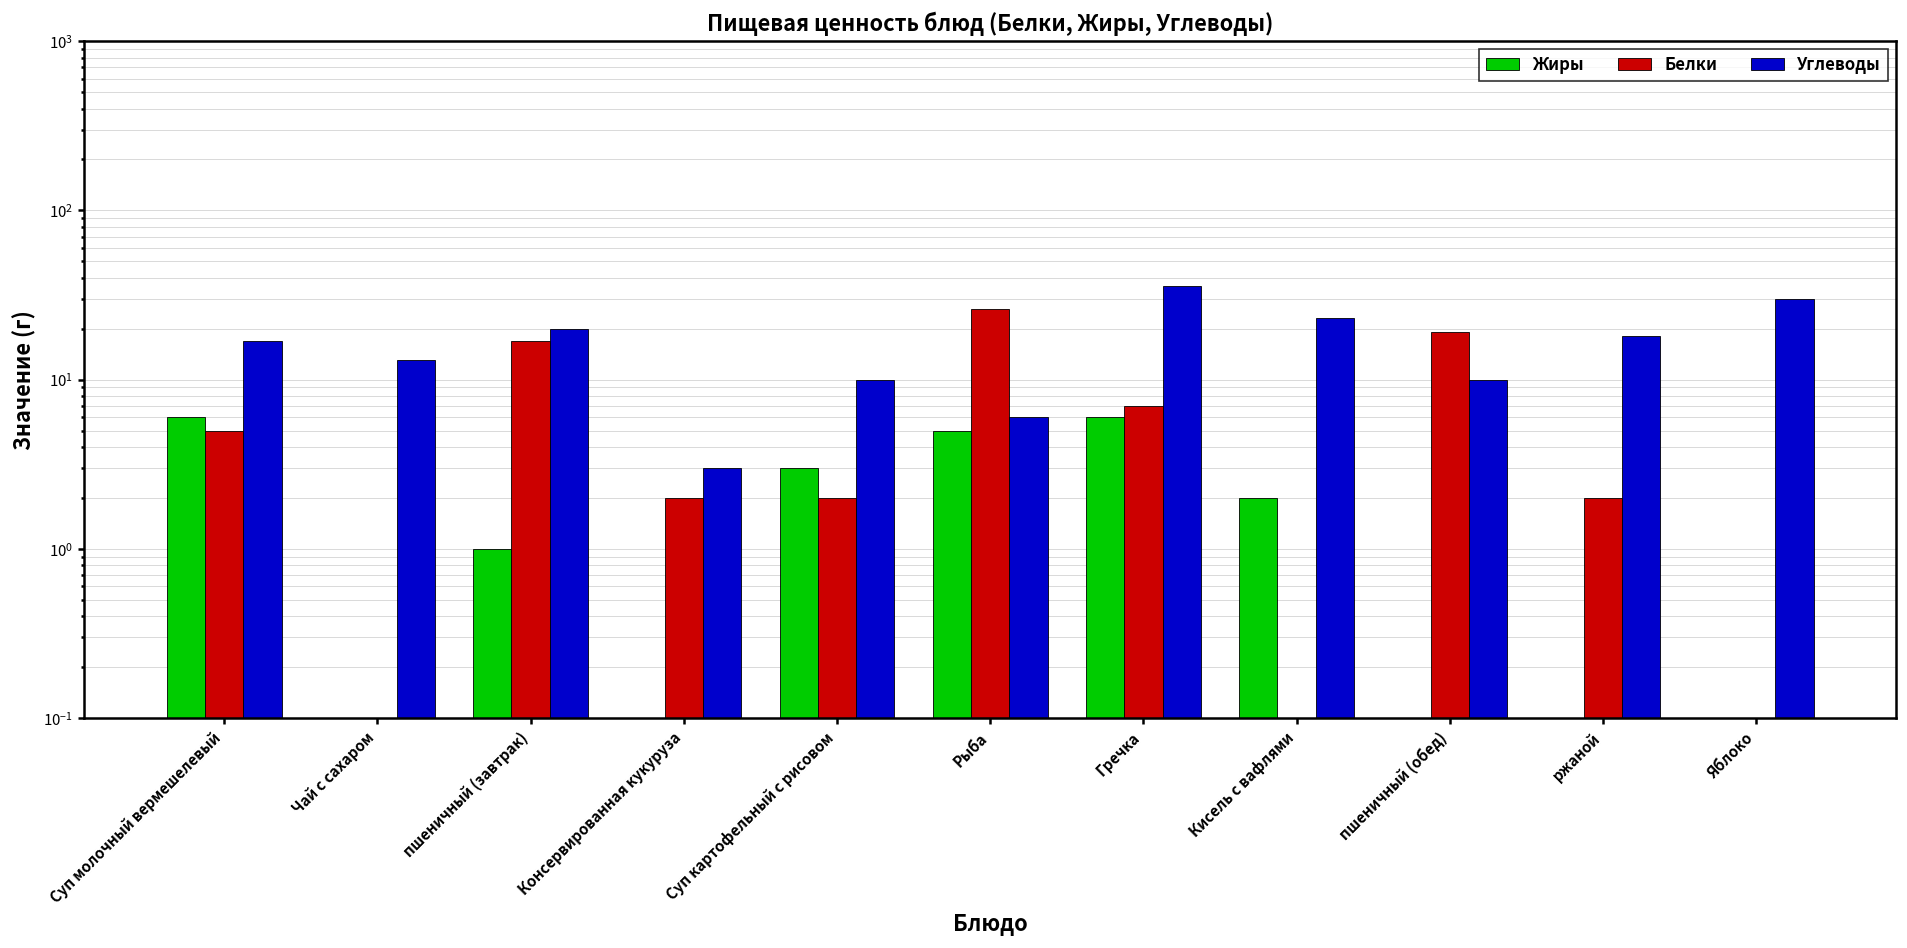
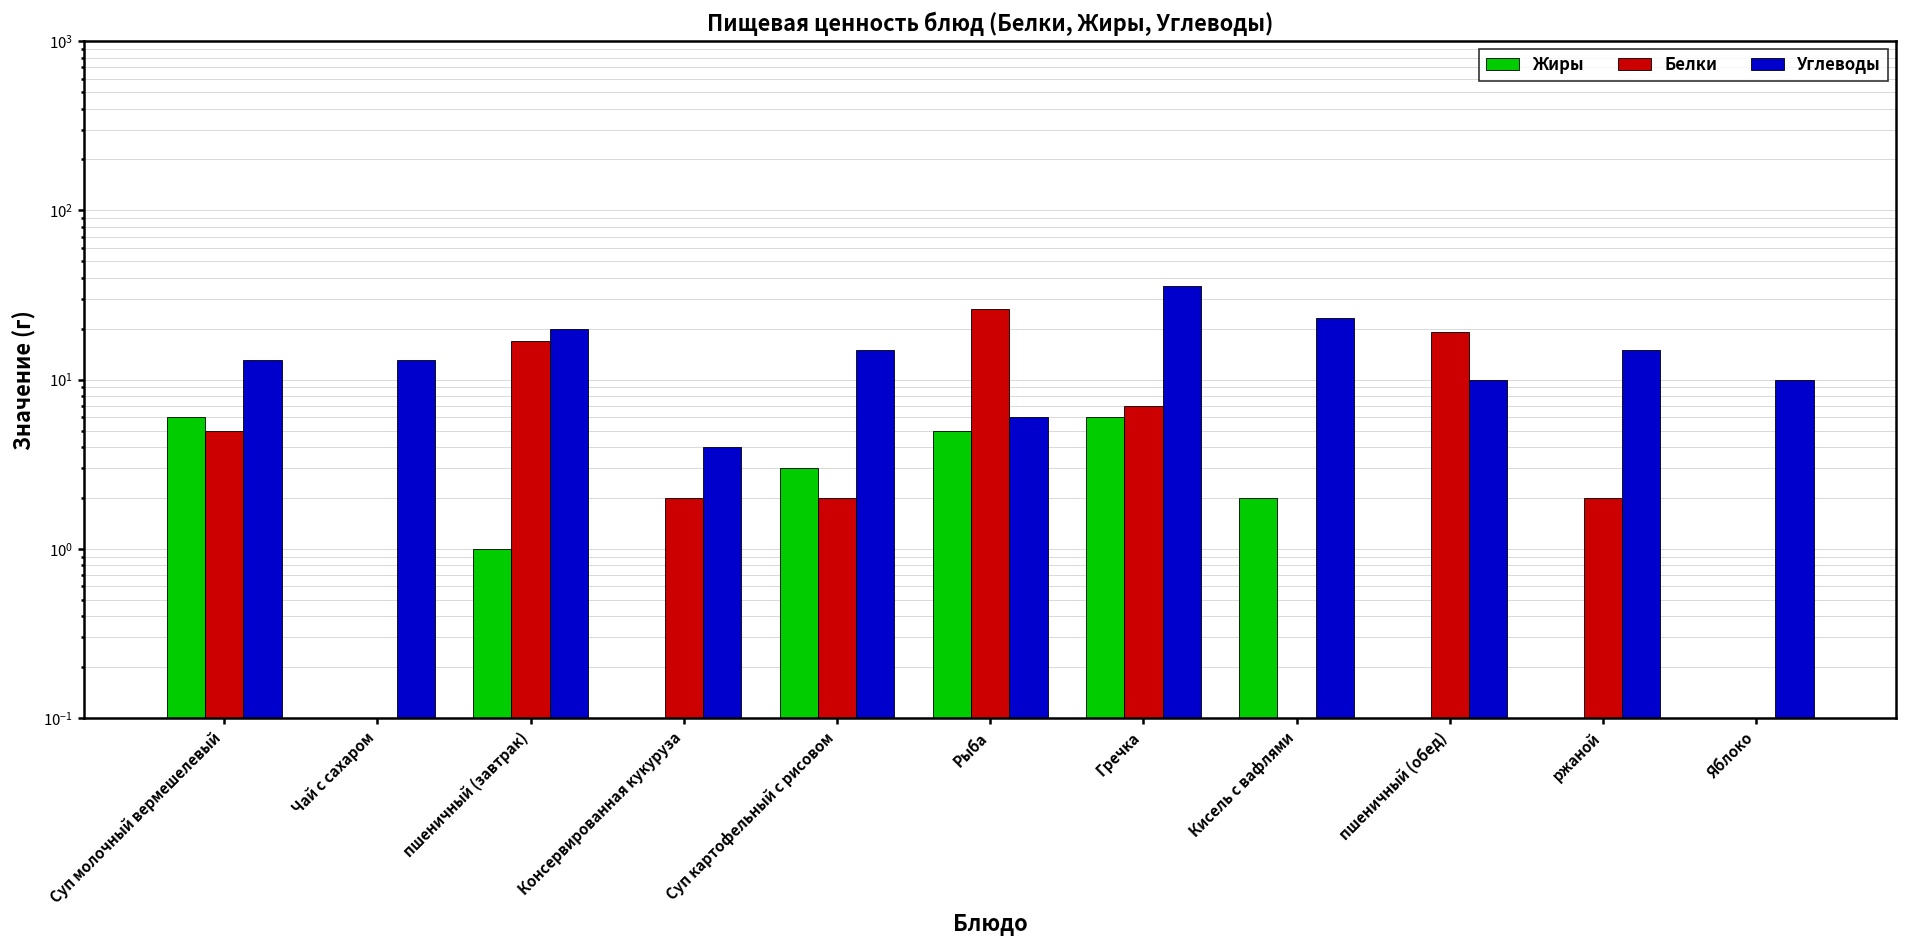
  {
    "Жиры": {
      "Суп молочный вермешелевый": 6,
      "пшеничный (завтрак)": 1,
      "Суп картофельный с рисовом": 3,
      "Рыба": 5,
      "Гречка": 6,
      "Кисель с вафлями": 2
    },
    "Белки": {
      "Суп молочный вермешелевый": 5,
      "пшеничный (завтрак)": 17,
      "Консервированная кукуруза": 2,
      "Суп картофельный с рисовом": 2,
      "Рыба": 26,
      "Гречка": 7,
      "пшеничный (обед)": 19,
      "ржаной": 2
    },
    "Углеводы": {
-     "Суп молочный вермешелевый": 17,
+     "Суп молочный вермешелевый": 13,
      "Чай с сахаром": 13,
      "пшеничный (завтрак)": 20,
-     "Консервированная кукуруза": 3,
-     "Суп картофельный с рисовом": 10,
+     "Консервированная кукуруза": 4,
+     "Суп картофельный с рисовом": 15,
      "Рыба": 6,
      "Гречка": 36,
      "Кисель с вафлями": 23,
      "пшеничный (обед)": 10,
-     "ржаной": 18,
-     "Яблоко": 30
+     "ржаной": 15,
+     "Яблоко": 10
    }
  }
